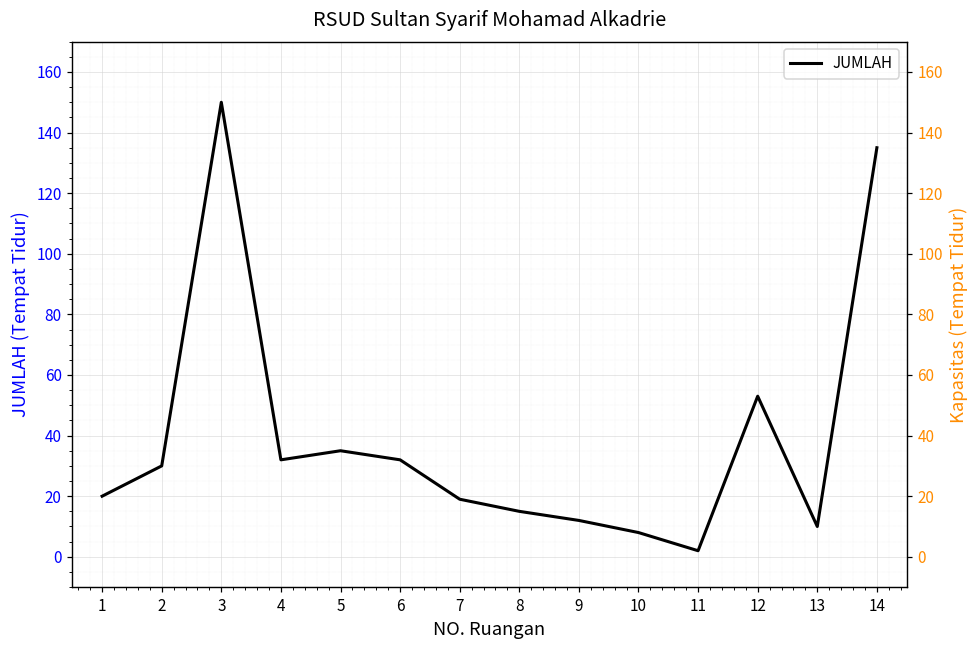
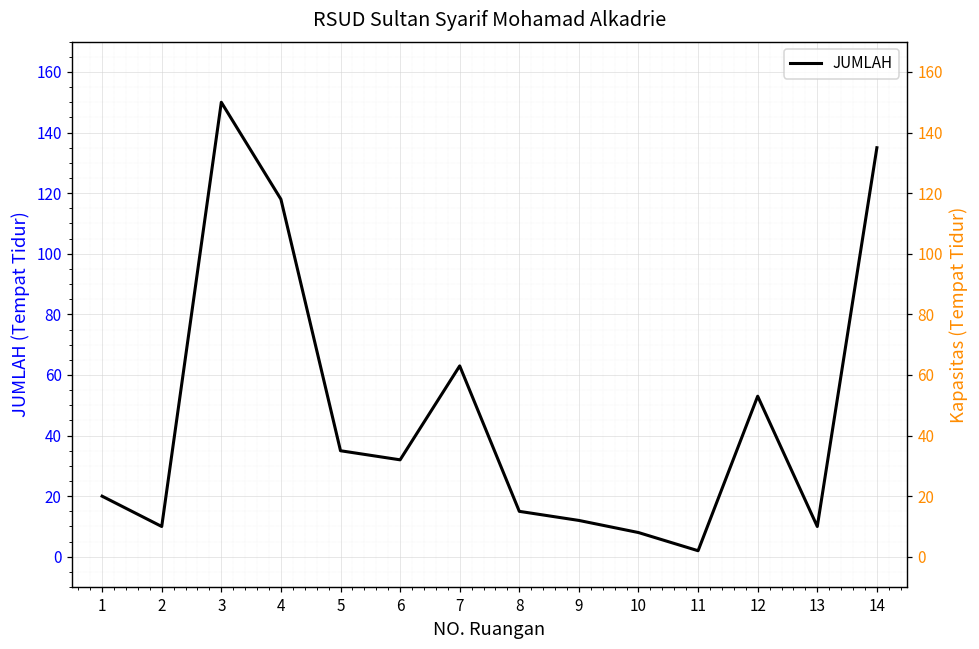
  {
    "1": 20,
-   "2": 30,
+   "2": 10,
    "3": 150,
-   "4": 32,
+   "4": 118,
    "5": 35,
    "6": 32,
-   "7": 19,
+   "7": 63,
    "8": 15,
    "9": 12,
    "10": 8,
    "11": 2,
    "12": 53,
    "13": 10,
    "14": 135
  }
